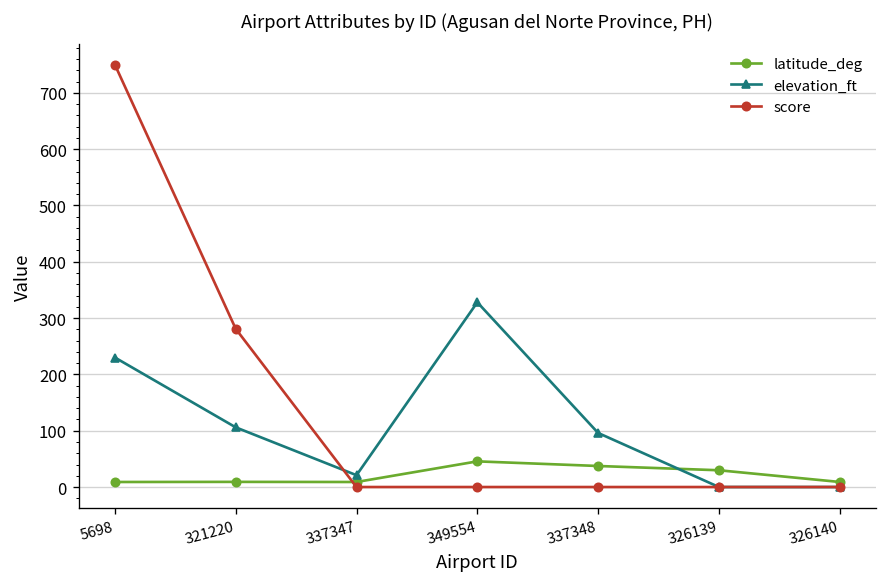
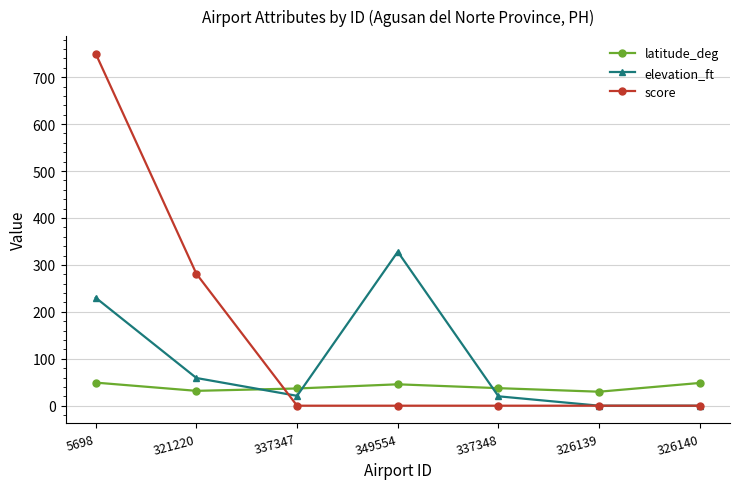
  {
    "latitude_deg": {
-     "5698": 10,
-     "321220": 10,
-     "337347": 10,
+     "5698": 50,
+     "321220": 30,
+     "337347": 40,
      "349554": 50,
      "337348": 40,
      "326139": 30,
-     "326140": 10
+     "326140": 50
    },
    "elevation_ft": {
      "5698": 230,
-     "321220": 110,
+     "321220": 60,
      "337347": 20,
      "349554": 330,
-     "337348": 100
+     "337348": 20
    },
    "score": {
      "5698": 750,
      "321220": 280,
      "337347": 0,
      "349554": 0,
      "337348": 0
    }
  }
